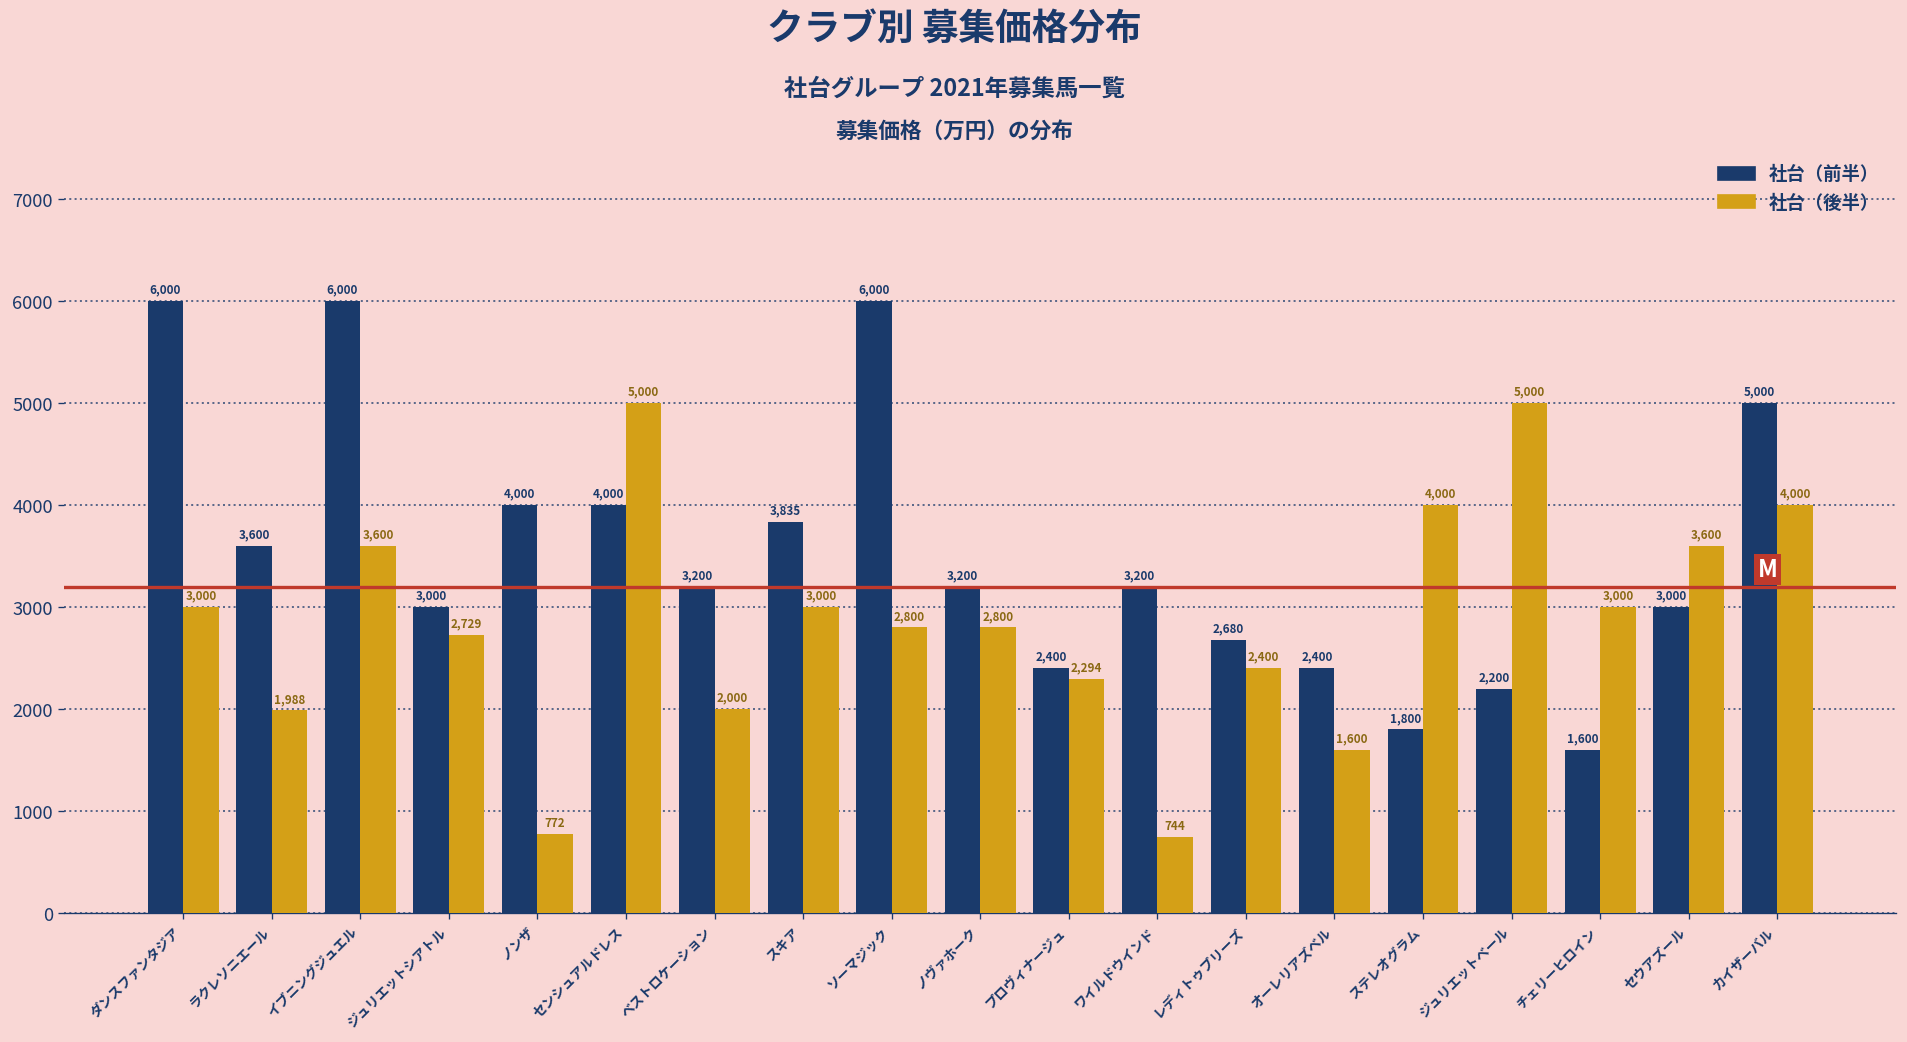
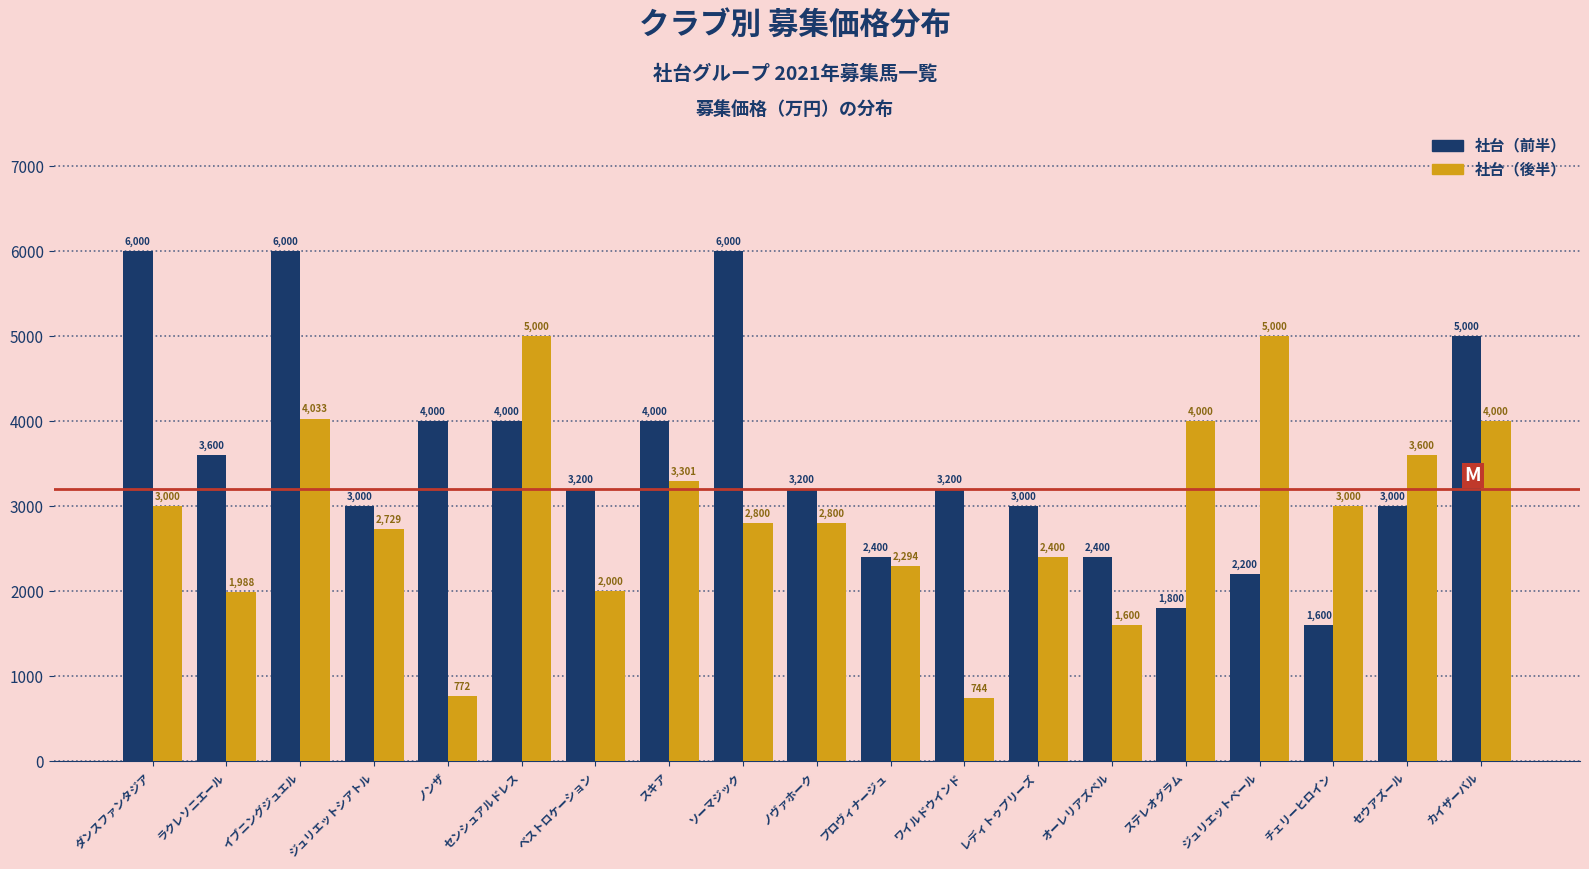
  {
    "社台（前半）": {
      "ダンスファンタジア": "6,000",
      "ラクレソニエール": "3,600",
      "イブニングジュエル": "6,000",
      "ジュリエットシアトル": "3,000",
      "ノンザ": "4,000",
      "センシュアルドレス": "4,000",
      "ベストロケーション": "3,200",
-     "スキア": "3,835",
+     "スキア": "4,000",
      "ソーマジック": "6,000",
      "ノヴァホーク": "3,200",
      "プロヴィナージュ": "2,400",
      "ワイルドウインド": "3,200",
-     "レディトゥプリーズ": "2,680",
+     "レディトゥプリーズ": "3,000",
      "オーレリアズベル": "2,400",
      "ステレオグラム": "1,800",
      "ジュリエットベール": "2,200",
      "チェリーヒロイン": "1,600",
      "セウアズール": "3,000",
      "カイザーバル": "5,000"
    },
    "社台（後半）": {
      "ダンスファンタジア": "3,000",
      "ラクレソニエール": "1,988",
-     "イブニングジュエル": "3,600",
+     "イブニングジュエル": "4,033",
      "ジュリエットシアトル": "2,729",
      "ノンザ": "772",
      "センシュアルドレス": "5,000",
      "ベストロケーション": "2,000",
-     "スキア": "3,000",
+     "スキア": "3,301",
      "ソーマジック": "2,800",
      "ノヴァホーク": "2,800",
      "プロヴィナージュ": "2,294",
      "ワイルドウインド": "744",
      "レディトゥプリーズ": "2,400",
      "オーレリアズベル": "1,600",
      "ステレオグラム": "4,000",
      "ジュリエットベール": "5,000",
      "チェリーヒロイン": "3,000",
      "セウアズール": "3,600",
      "カイザーバル": "4,000"
    }
  }
